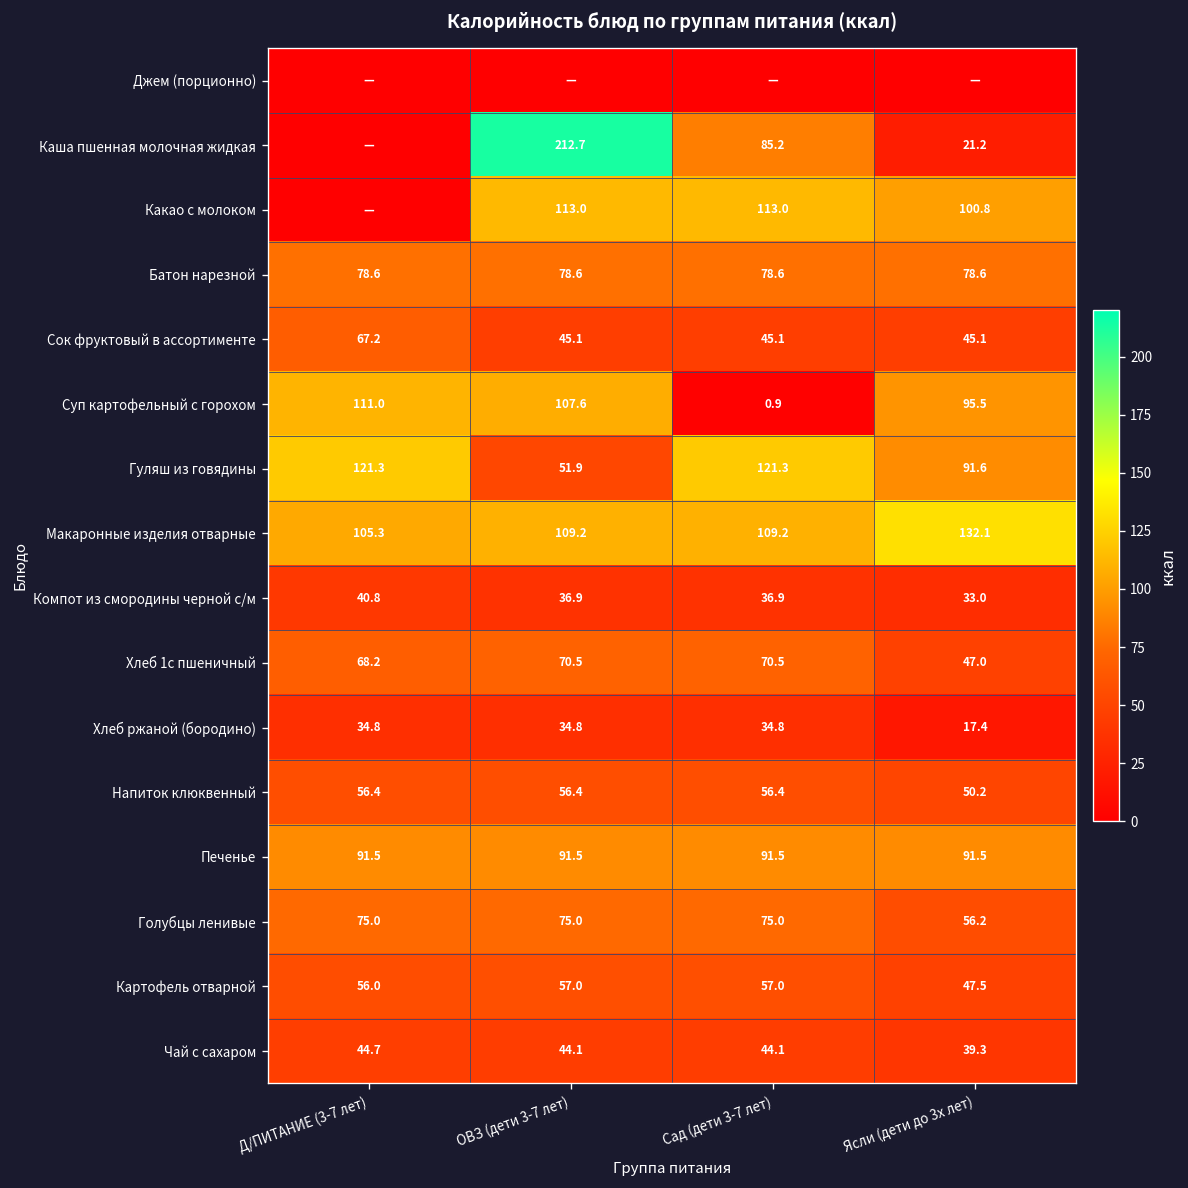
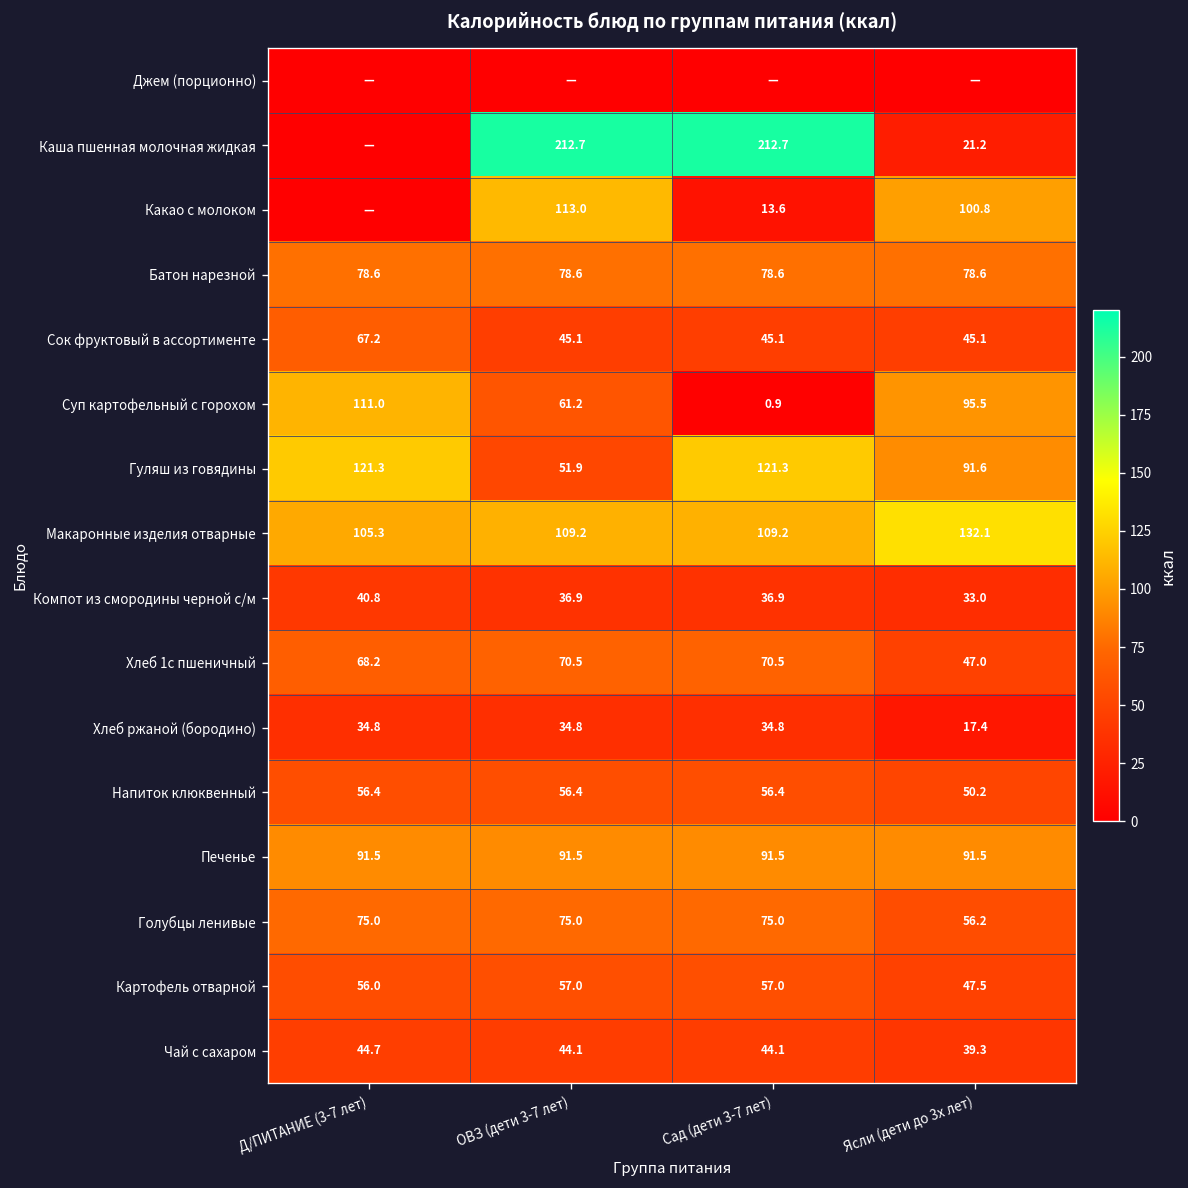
  {
    "Каша пшенная молочная жидкая": {
      "ОВЗ (дети 3-7 лет)": 212.7,
-     "Сад (дети 3-7 лет)": 85.2,
+     "Сад (дети 3-7 лет)": 212.7,
      "Ясли (дети до 3х лет)": 21.2
    },
    "Какао с молоком": {
      "ОВЗ (дети 3-7 лет)": 113.0,
-     "Сад (дети 3-7 лет)": 113.0,
+     "Сад (дети 3-7 лет)": 13.6,
      "Ясли (дети до 3х лет)": 100.8
    },
    "Батон нарезной": {
      "Д/ПИТАНИЕ (3-7 лет)": 78.6,
      "ОВЗ (дети 3-7 лет)": 78.6,
      "Сад (дети 3-7 лет)": 78.6,
      "Ясли (дети до 3х лет)": 78.6
    },
    "Сок фруктовый в ассортименте": {
      "Д/ПИТАНИЕ (3-7 лет)": 67.2,
      "ОВЗ (дети 3-7 лет)": 45.1,
      "Сад (дети 3-7 лет)": 45.1,
      "Ясли (дети до 3х лет)": 45.1
    },
    "Суп картофельный с горохом": {
      "Д/ПИТАНИЕ (3-7 лет)": 111.0,
-     "ОВЗ (дети 3-7 лет)": 107.6,
+     "ОВЗ (дети 3-7 лет)": 61.2,
      "Сад (дети 3-7 лет)": 0.9,
      "Ясли (дети до 3х лет)": 95.5
    },
    "Гуляш из говядины": {
      "Д/ПИТАНИЕ (3-7 лет)": 121.3,
      "ОВЗ (дети 3-7 лет)": 51.9,
      "Сад (дети 3-7 лет)": 121.3,
      "Ясли (дети до 3х лет)": 91.6
    },
    "Макаронные изделия отварные": {
      "Д/ПИТАНИЕ (3-7 лет)": 105.3,
      "ОВЗ (дети 3-7 лет)": 109.2,
      "Сад (дети 3-7 лет)": 109.2,
      "Ясли (дети до 3х лет)": 132.1
    },
    "Компот из смородины черной с/м": {
      "Д/ПИТАНИЕ (3-7 лет)": 40.8,
      "ОВЗ (дети 3-7 лет)": 36.9,
      "Сад (дети 3-7 лет)": 36.9,
      "Ясли (дети до 3х лет)": 33.0
    },
    "Хлеб 1с пшеничный": {
      "Д/ПИТАНИЕ (3-7 лет)": 68.2,
      "ОВЗ (дети 3-7 лет)": 70.5,
      "Сад (дети 3-7 лет)": 70.5,
      "Ясли (дети до 3х лет)": 47.0
    },
    "Хлеб ржаной (бородино)": {
      "Д/ПИТАНИЕ (3-7 лет)": 34.8,
      "ОВЗ (дети 3-7 лет)": 34.8,
      "Сад (дети 3-7 лет)": 34.8,
      "Ясли (дети до 3х лет)": 17.4
    },
    "Напиток клюквенный": {
      "Д/ПИТАНИЕ (3-7 лет)": 56.4,
      "ОВЗ (дети 3-7 лет)": 56.4,
      "Сад (дети 3-7 лет)": 56.4,
      "Ясли (дети до 3х лет)": 50.2
    },
    "Печенье": {
      "Д/ПИТАНИЕ (3-7 лет)": 91.5,
      "ОВЗ (дети 3-7 лет)": 91.5,
      "Сад (дети 3-7 лет)": 91.5,
      "Ясли (дети до 3х лет)": 91.5
    },
    "Голубцы ленивые": {
      "Д/ПИТАНИЕ (3-7 лет)": 75.0,
      "ОВЗ (дети 3-7 лет)": 75.0,
      "Сад (дети 3-7 лет)": 75.0,
      "Ясли (дети до 3х лет)": 56.2
    },
    "Картофель отварной": {
      "Д/ПИТАНИЕ (3-7 лет)": 56.0,
      "ОВЗ (дети 3-7 лет)": 57.0,
      "Сад (дети 3-7 лет)": 57.0,
      "Ясли (дети до 3х лет)": 47.5
    },
    "Чай с сахаром": {
      "Д/ПИТАНИЕ (3-7 лет)": 44.7,
      "ОВЗ (дети 3-7 лет)": 44.1,
      "Сад (дети 3-7 лет)": 44.1,
      "Ясли (дети до 3х лет)": 39.3
    }
  }
